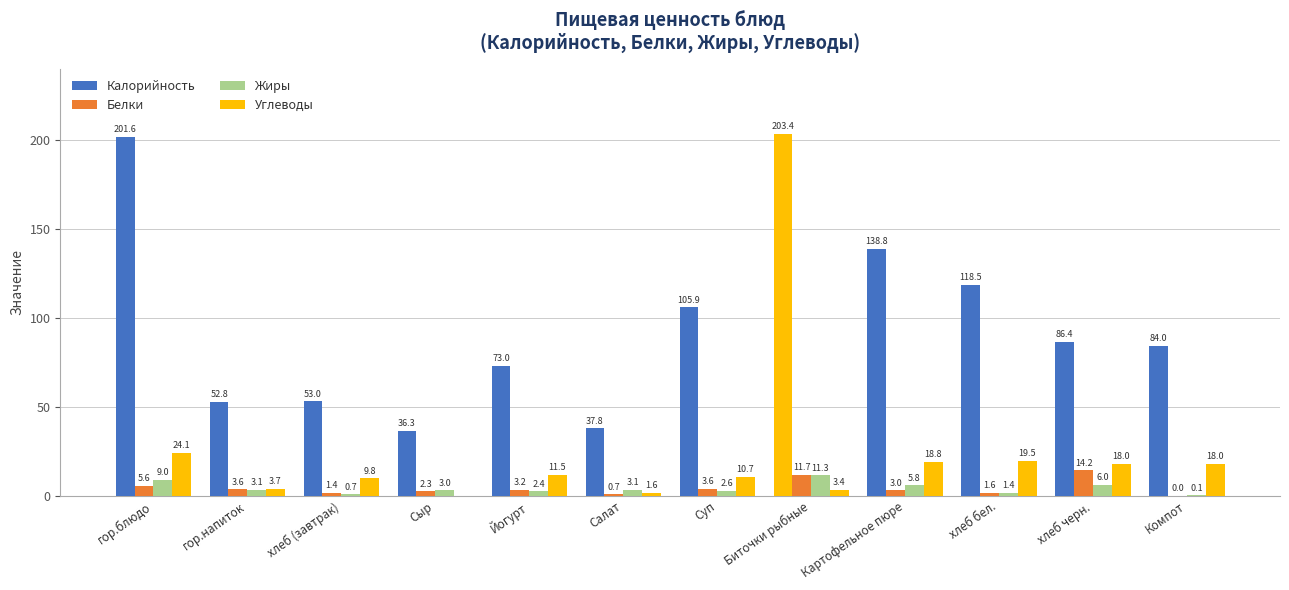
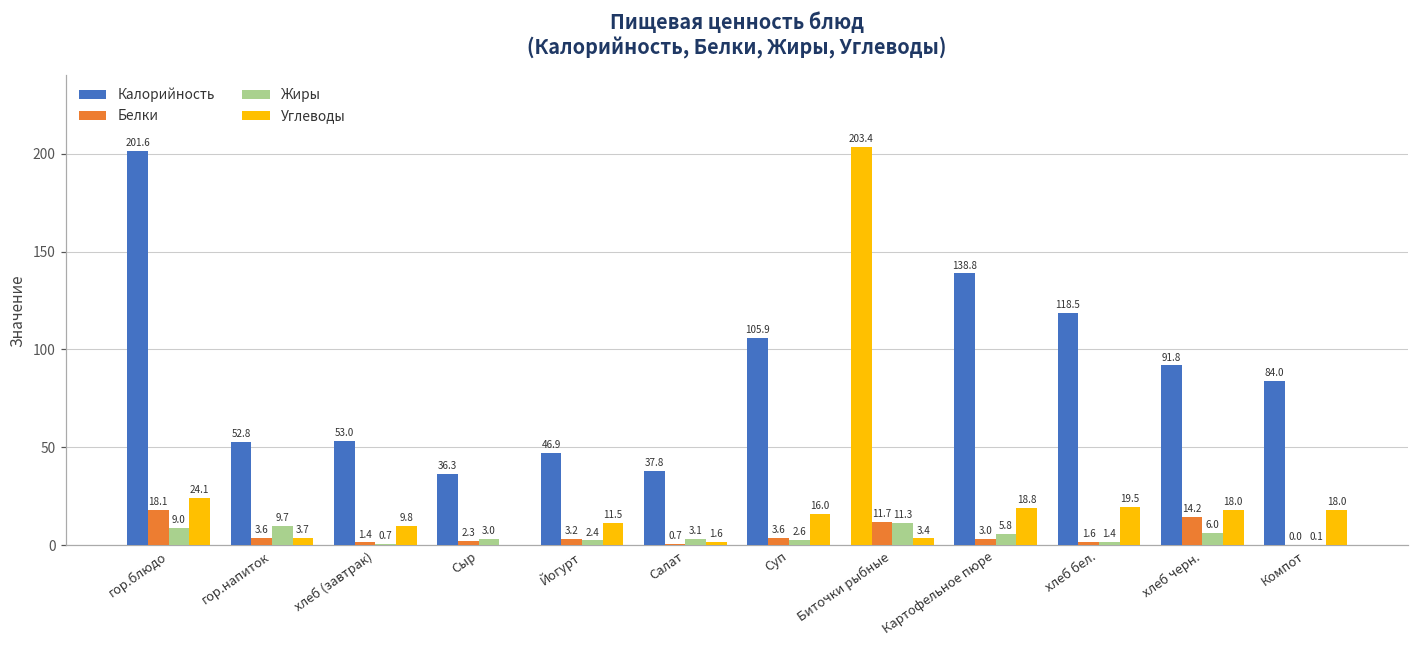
  {
    "Калорийность": {
      "гор.блюдо": 201.6,
      "гор.напиток": 52.8,
      "хлеб (завтрак)": 53.0,
      "Сыр": 36.3,
-     "Йогурт": 73.0,
+     "Йогурт": 46.9,
      "Салат": 37.8,
      "Суп": 105.9,
      "Биточки рыбные": 203.4,
      "Картофельное пюре": 138.8,
      "хлеб бел.": 118.5,
-     "хлеб черн.": 86.4,
+     "хлеб черн.": 91.8,
      "Компот": 84.0
    },
    "Белки": {
-     "гор.блюдо": 5.6,
+     "гор.блюдо": 18.1,
      "гор.напиток": 3.6,
      "хлеб (завтрак)": 1.4,
      "Сыр": 2.3,
      "Йогурт": 3.2,
      "Салат": 0.7,
      "Суп": 3.6,
      "Биточки рыбные": 11.7,
      "Картофельное пюре": 3.0,
      "хлеб бел.": 1.6,
      "хлеб черн.": 14.2,
      "Компот": 0.0
    },
    "Жиры": {
      "гор.блюдо": 9.0,
-     "гор.напиток": 3.1,
+     "гор.напиток": 9.7,
      "хлеб (завтрак)": 0.7,
      "Сыр": 3.0,
      "Йогурт": 2.4,
      "Салат": 3.1,
      "Суп": 2.6,
      "Биточки рыбные": 11.3,
      "Картофельное пюре": 5.8,
      "хлеб бел.": 1.4,
      "хлеб черн.": 6.0,
      "Компот": 0.1
    },
    "Углеводы": {
      "гор.блюдо": 24.1,
      "гор.напиток": 3.7,
      "хлеб (завтрак)": 9.8,
      "Йогурт": 11.5,
      "Салат": 1.6,
-     "Суп": 10.7,
+     "Суп": 16.0,
      "Биточки рыбные": 3.4,
      "Картофельное пюре": 18.8,
      "хлеб бел.": 19.5,
      "хлеб черн.": 18.0,
      "Компот": 18.0
    }
  }
